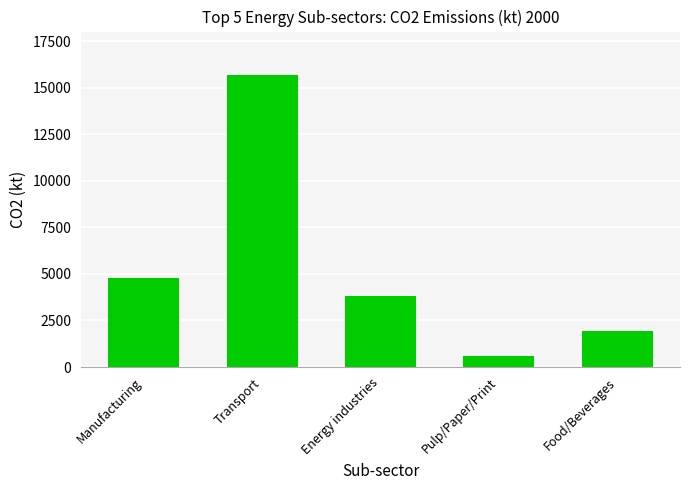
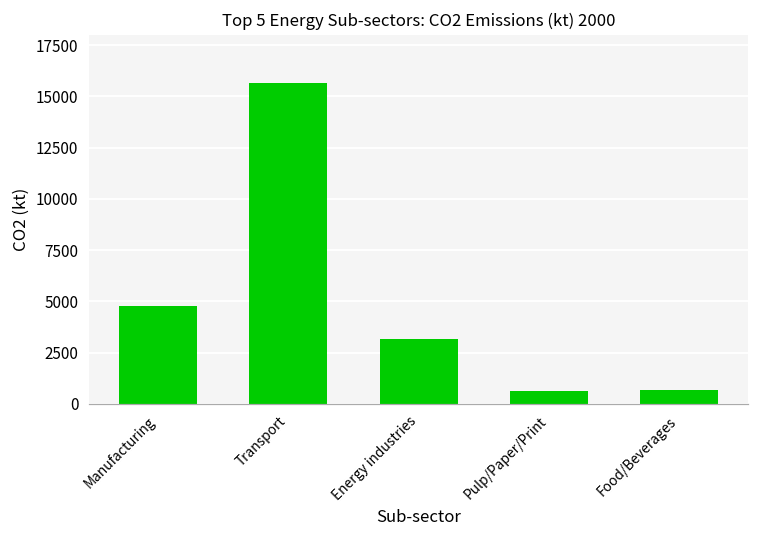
  {
    "Manufacturing": 4800,
    "Transport": 15700,
-   "Energy industries": 3800,
+   "Energy industries": 3100,
    "Pulp/Paper/Print": 600,
-   "Food/Beverages": 2000
+   "Food/Beverages": 700
  }
